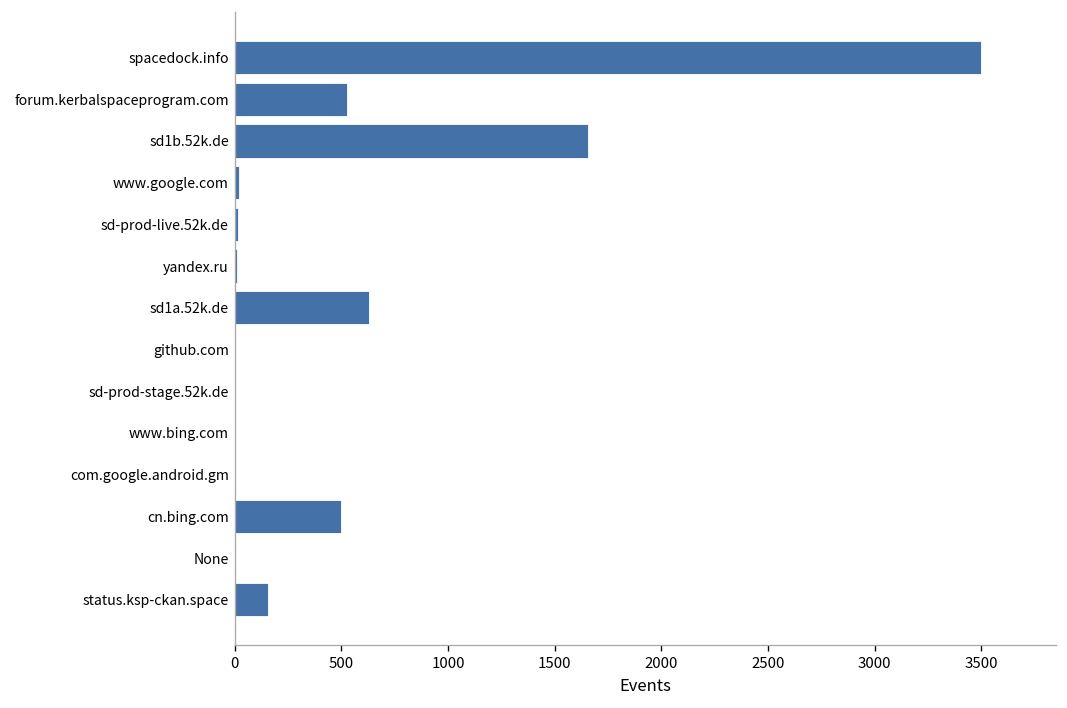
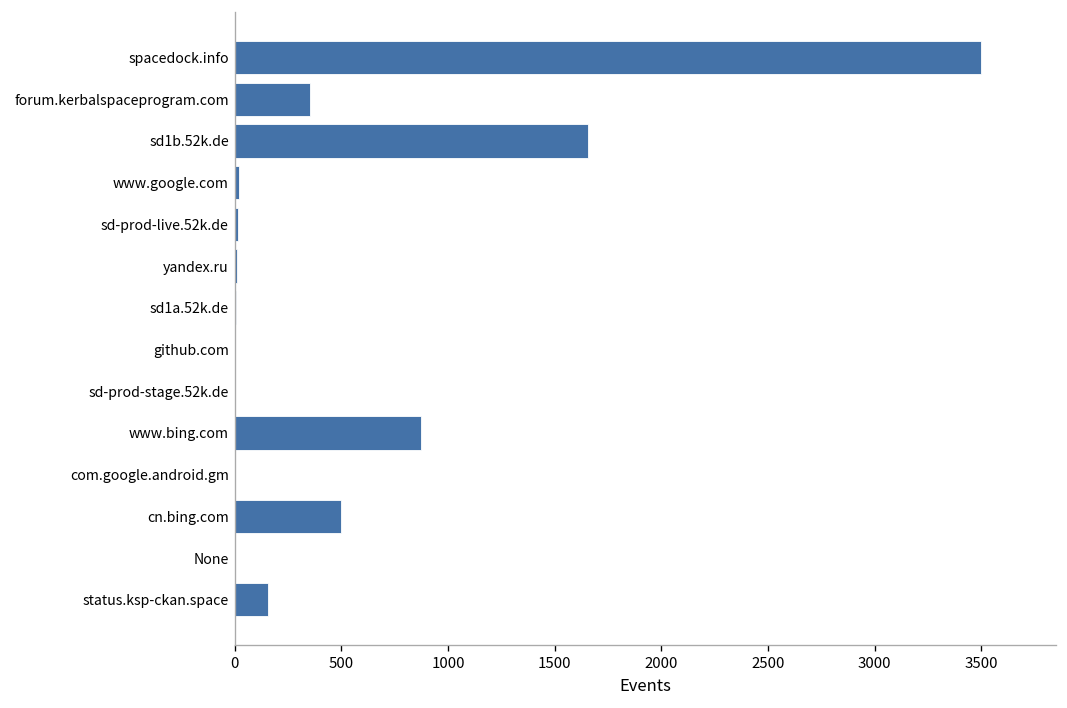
  {
    "spacedock.info": 3500,
-   "forum.kerbalspaceprogram.com": 530,
+   "forum.kerbalspaceprogram.com": 350,
    "sd1b.52k.de": 1660,
    "www.google.com": 20,
    "sd-prod-live.52k.de": 20,
-   "sd1a.52k.de": 630,
-   "www.bing.com": 0,
+   "sd1a.52k.de": 10,
+   "www.bing.com": 880,
    "cn.bing.com": 500,
    "status.ksp-ckan.space": 150
  }
